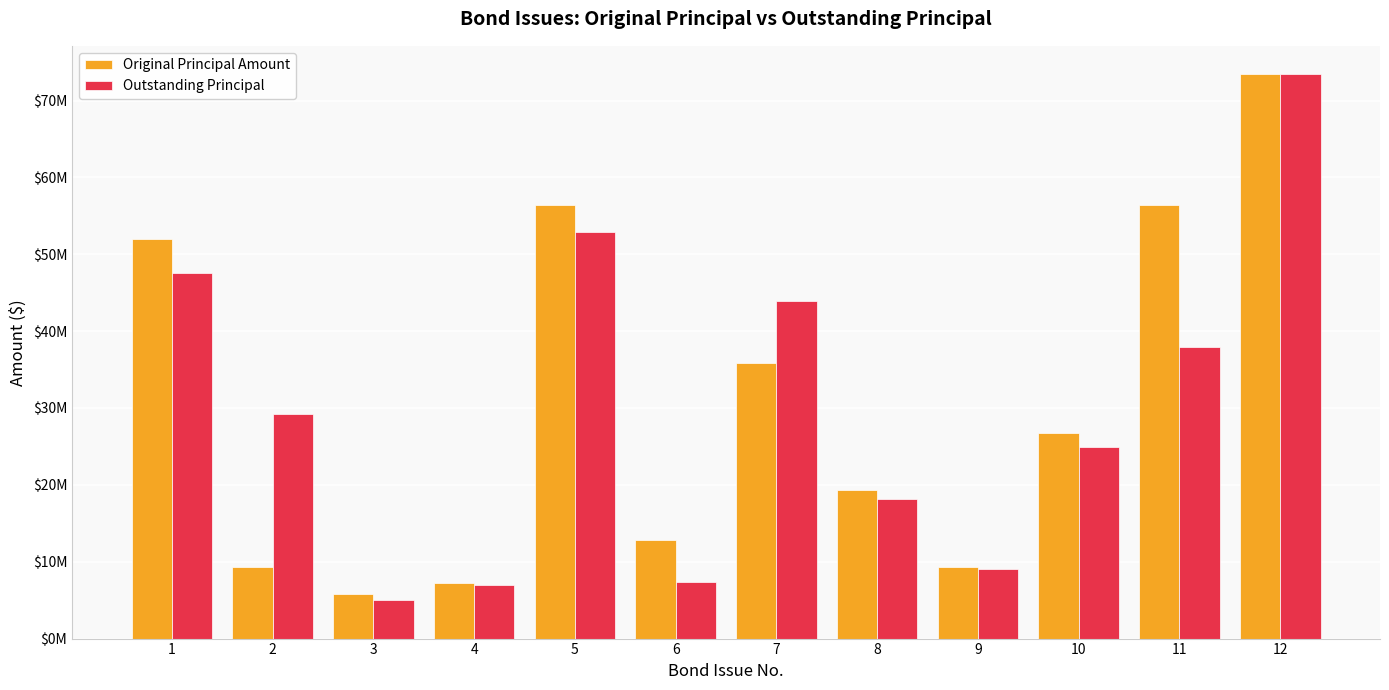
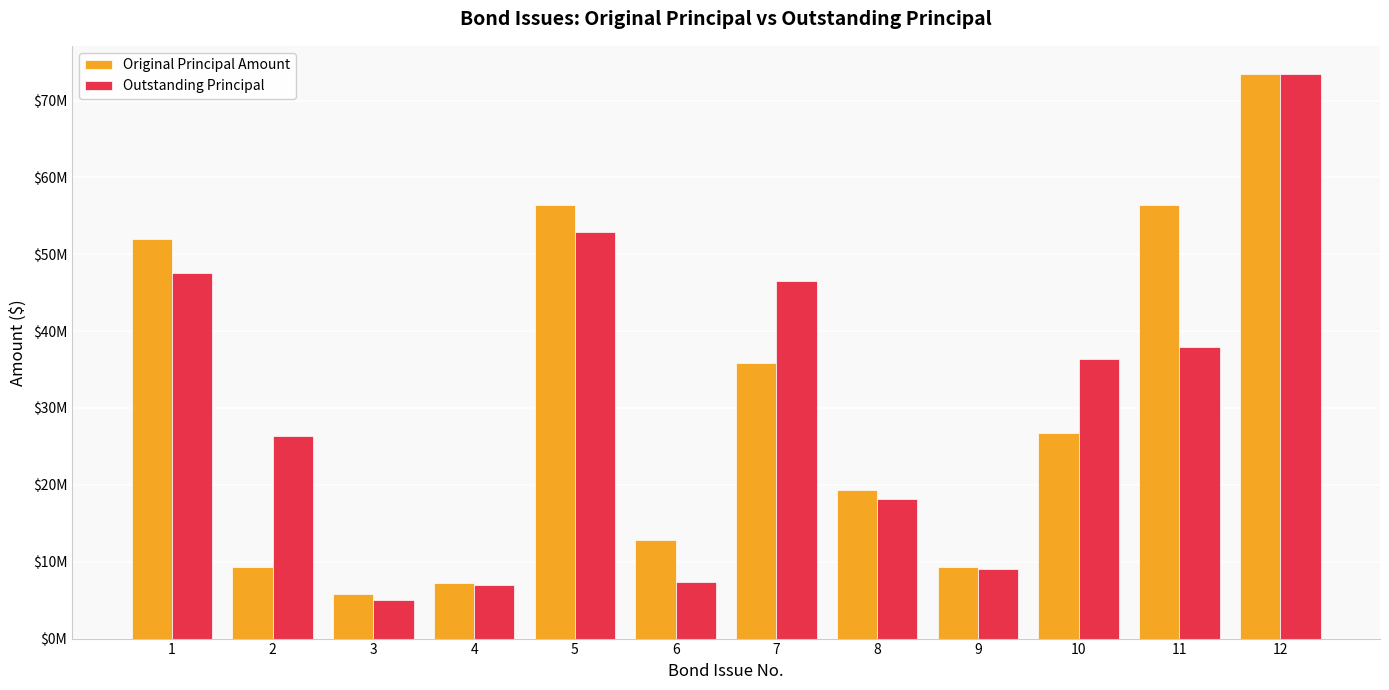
  {
    "Original Principal Amount": {
      "1": "$52000000",
      "2": "$9000000",
      "3": "$6000000",
      "4": "$7000000",
      "5": "$56000000",
      "6": "$13000000",
      "7": "$36000000",
      "8": "$19000000",
      "9": "$9000000",
      "10": "$27000000",
      "11": "$56000000",
      "12": "$73000000"
    },
    "Outstanding Principal": {
      "1": "$48000000",
-     "2": "$29000000",
+     "2": "$26000000",
      "3": "$5000000",
      "4": "$7000000",
      "5": "$53000000",
      "6": "$7000000",
-     "7": "$44000000",
+     "7": "$47000000",
      "8": "$18000000",
      "9": "$9000000",
-     "10": "$25000000",
+     "10": "$36000000",
      "11": "$38000000",
      "12": "$73000000"
    }
  }
